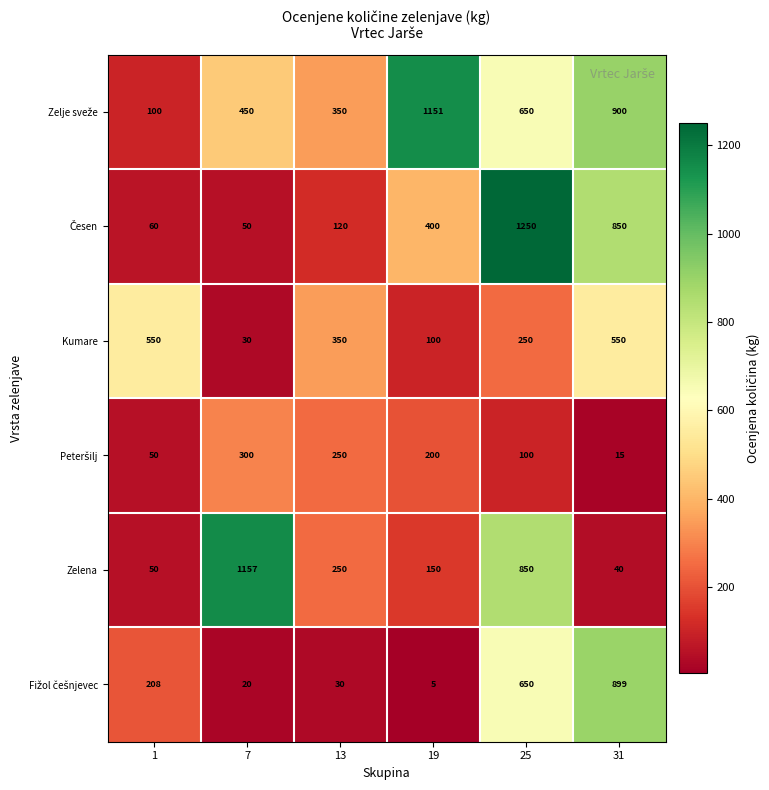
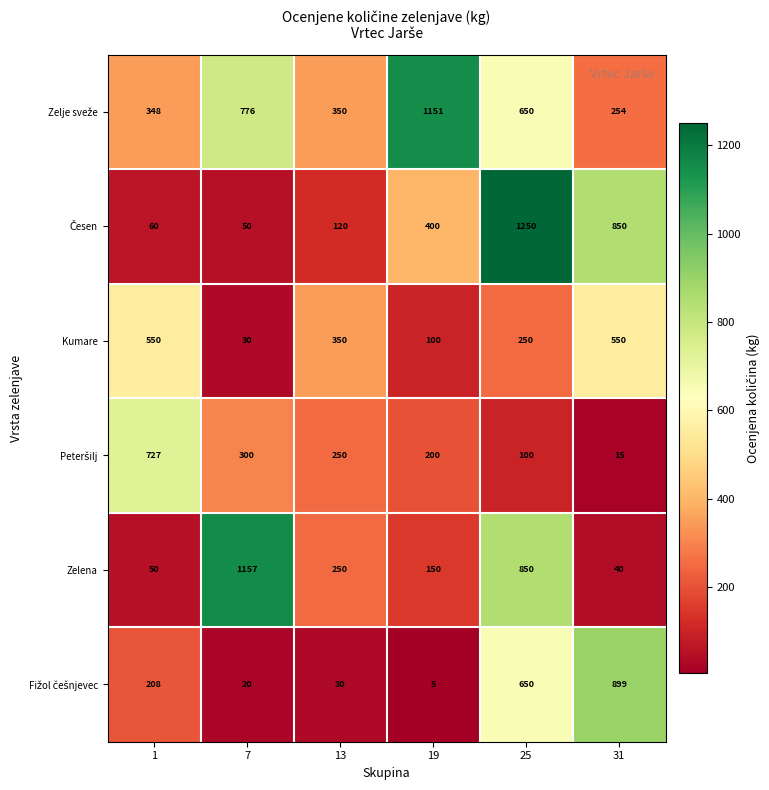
  {
    "Zelje sveže": {
-     "1": 100,
-     "7": 450,
+     "1": 348,
+     "7": 776,
      "13": 350,
      "19": 1151,
      "25": 650,
-     "31": 900
+     "31": 254
    },
    "Česen": {
      "1": 60,
      "7": 50,
      "13": 120,
      "19": 400,
      "25": 1250,
      "31": 850
    },
    "Kumare": {
      "1": 550,
      "7": 30,
      "13": 350,
      "19": 100,
      "25": 250,
      "31": 550
    },
    "Peteršilj": {
-     "1": 50,
+     "1": 727,
      "7": 300,
      "13": 250,
      "19": 200,
      "25": 100,
      "31": 15
    },
    "Zelena": {
      "1": 50,
      "7": 1157,
      "13": 250,
      "19": 150,
      "25": 850,
      "31": 40
    },
    "Fižol češnjevec": {
      "1": 208,
      "7": 20,
      "13": 30,
      "19": 5,
      "25": 650,
      "31": 899
    }
  }
